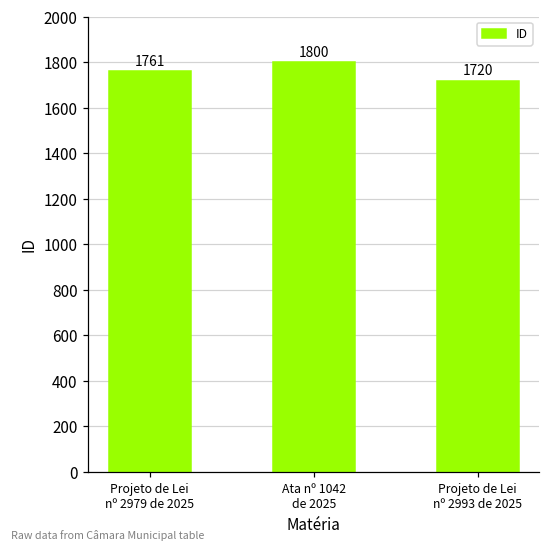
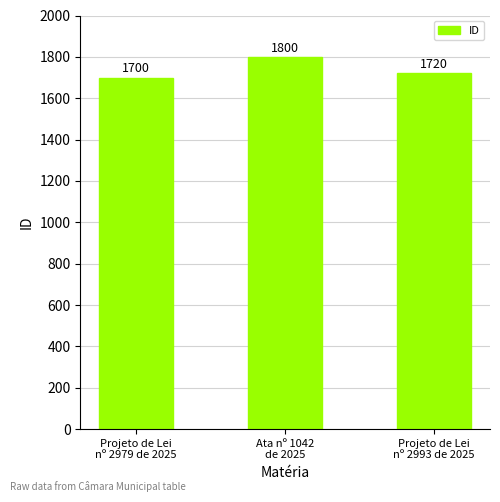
  {
-   "Projeto de Lei nº 2979 de 2025": 1761,
+   "Projeto de Lei nº 2979 de 2025": 1700,
    "Ata nº 1042 de 2025": 1800,
    "Projeto de Lei nº 2993 de 2025": 1720
  }
